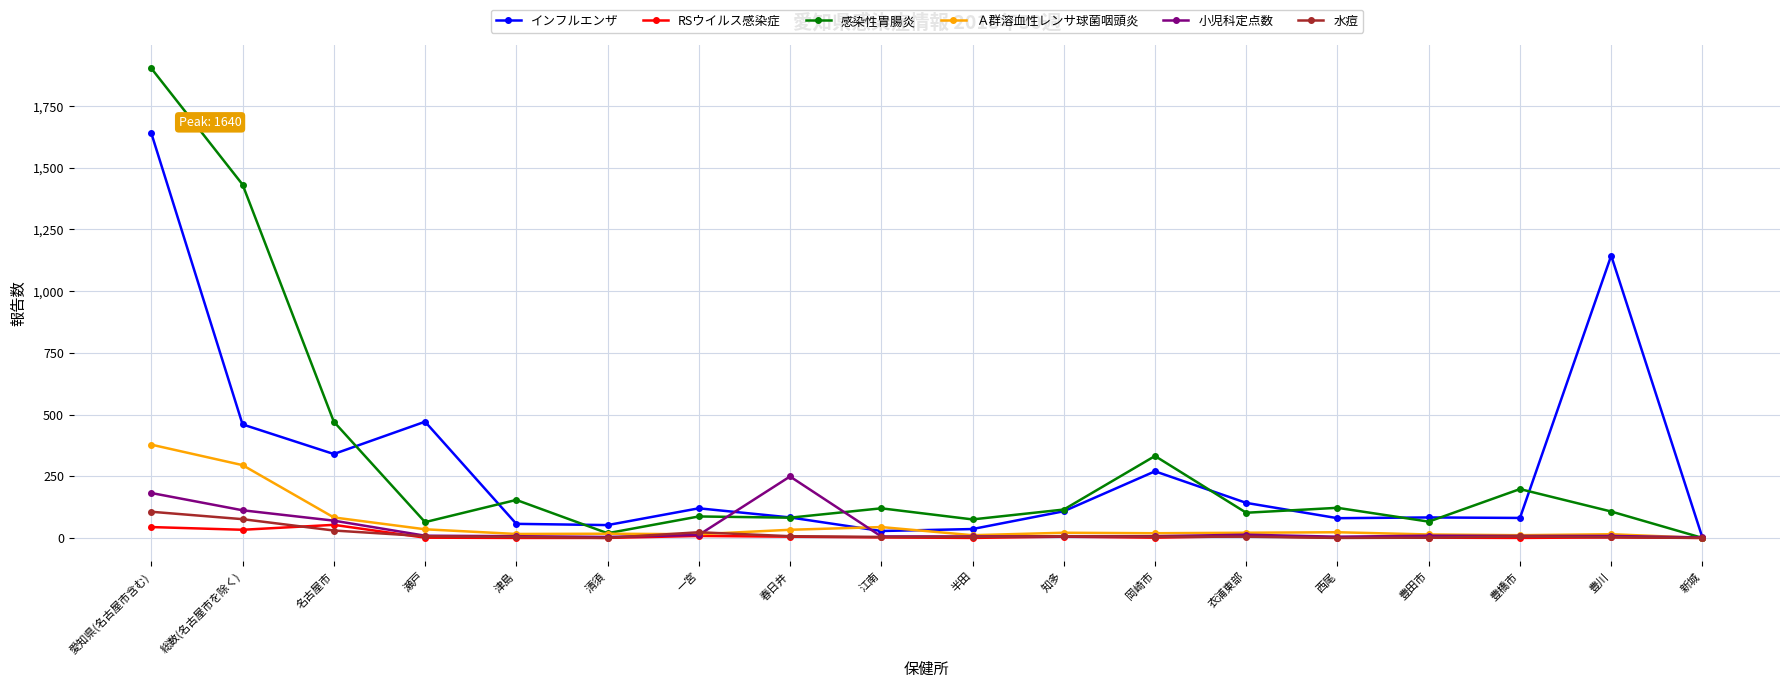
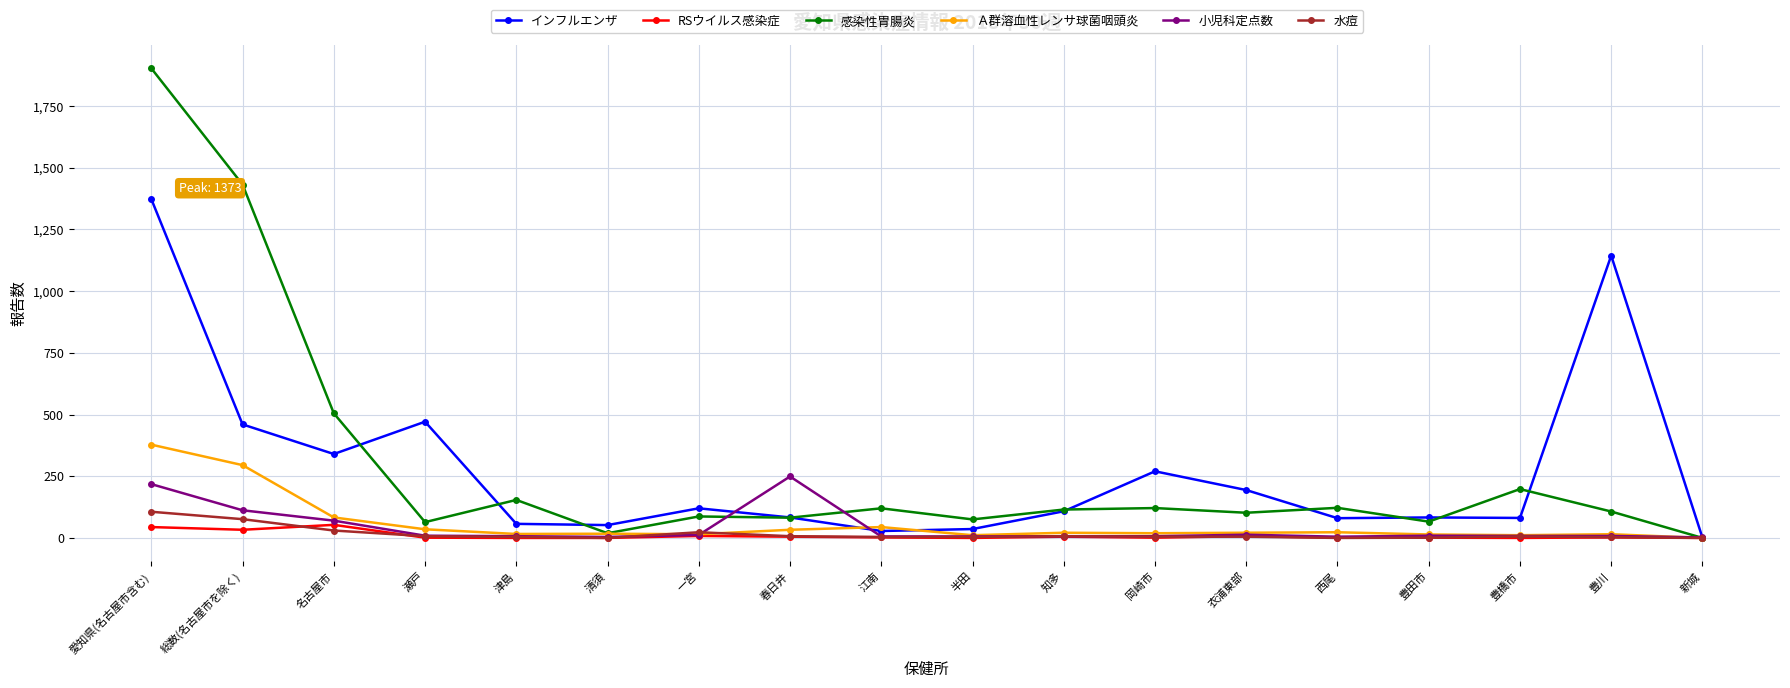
  {
    "インフルエンザ": {
-     "愛知県(名古屋市含む)": "1640",
-     "衣浦東部": "140"
+     "愛知県(名古屋市含む)": "1373",
+     "衣浦東部": "190"
    },
    "RSウイルス感染症": {
      "愛知県(名古屋市含む)": "40",
      "総数(名古屋市を除く)": "30",
      "名古屋市": "50"
    },
    "感染性胃腸炎": {
      "愛知県(名古屋市含む)": "1,900",
-     "名古屋市": "470",
+     "名古屋市": "510",
      "瀬戸": "60",
      "津島": "150",
      "一宮": "90",
      "江南": "120",
      "半田": "80",
-     "岡崎市": "330",
+     "岡崎市": "120",
      "衣浦東部": "100",
      "西尾": "120",
      "豊田市": "70",
      "豊橋市": "200",
      "豊川": "110"
    },
    "Ａ群溶血性レンサ球菌咽頭炎": {
      "愛知県(名古屋市含む)": "380",
      "総数(名古屋市を除く)": "300",
      "名古屋市": "80",
      "瀬戸": "40",
      "春日井": "30",
      "江南": "40",
      "知多": "20",
      "岡崎市": "20",
      "西尾": "20"
    },
    "小児科定点数": {
-     "愛知県(名古屋市含む)": "180",
+     "愛知県(名古屋市含む)": "220",
      "総数(名古屋市を除く)": "110",
      "名古屋市": "70",
      "春日井": "250"
    },
    "水痘": {
      "愛知県(名古屋市含む)": "110",
      "総数(名古屋市を除く)": "80",
      "名古屋市": "30"
    }
  }
